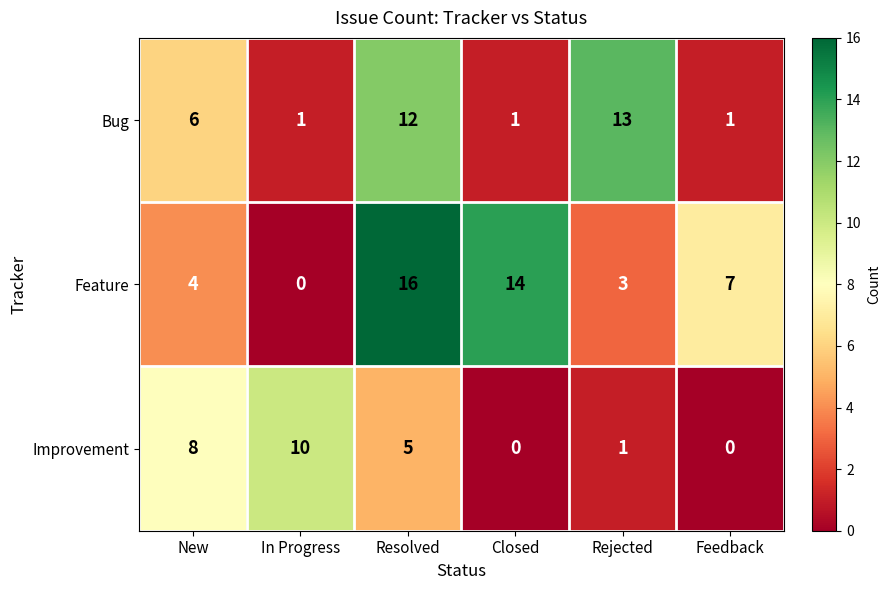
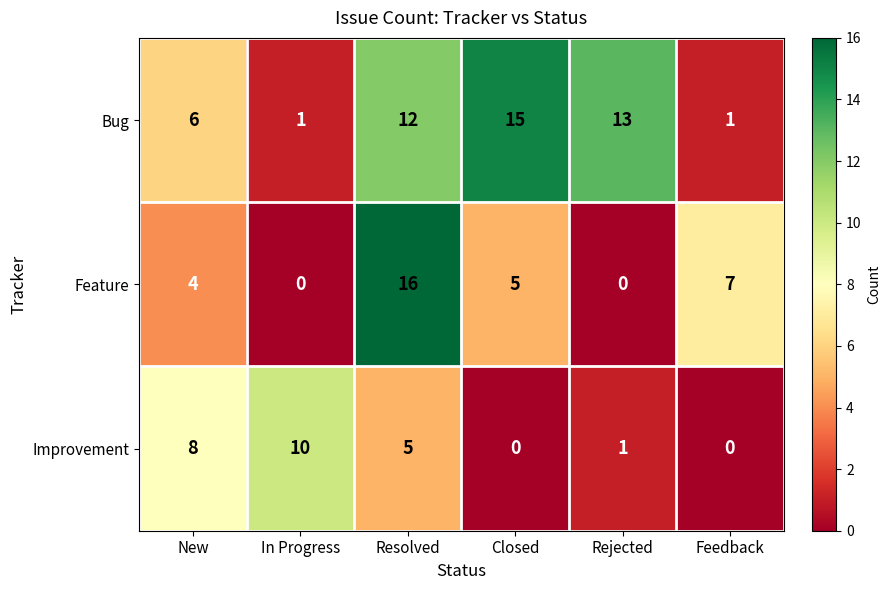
  {
    "Bug": {
      "New": 6,
      "In Progress": 1,
      "Resolved": 12,
-     "Closed": 1,
+     "Closed": 15,
      "Rejected": 13,
      "Feedback": 1
    },
    "Feature": {
      "New": 4,
      "In Progress": 0,
      "Resolved": 16,
-     "Closed": 14,
-     "Rejected": 3,
+     "Closed": 5,
+     "Rejected": 0,
      "Feedback": 7
    },
    "Improvement": {
      "New": 8,
      "In Progress": 10,
      "Resolved": 5,
      "Closed": 0,
      "Rejected": 1,
      "Feedback": 0
    }
  }
